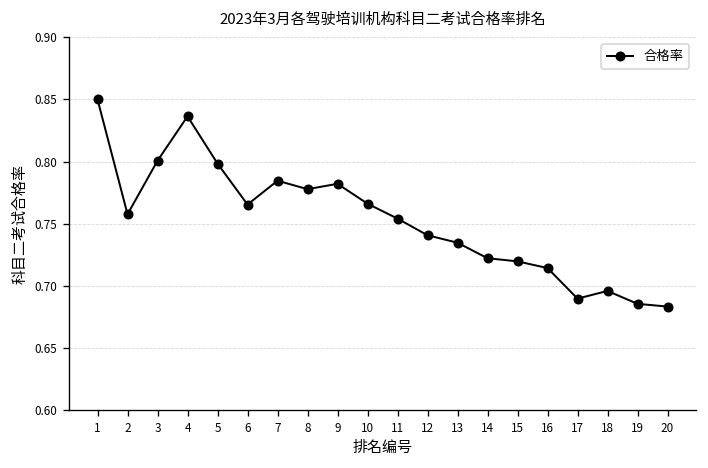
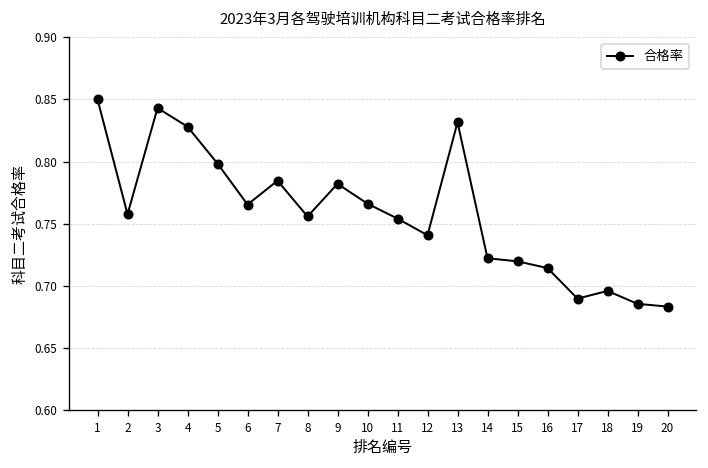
  {
    "1": 0.850,
    "2": 0.758,
-   "3": 0.801,
-   "4": 0.836,
+   "3": 0.843,
+   "4": 0.828,
    "5": 0.798,
    "6": 0.765,
    "7": 0.785,
-   "8": 0.778,
+   "8": 0.756,
    "9": 0.782,
    "10": 0.766,
    "11": 0.754,
    "12": 0.741,
-   "13": 0.735,
+   "13": 0.832,
    "14": 0.722,
    "15": 0.720,
    "16": 0.714,
    "17": 0.690,
    "18": 0.696,
    "19": 0.686,
    "20": 0.683
  }
